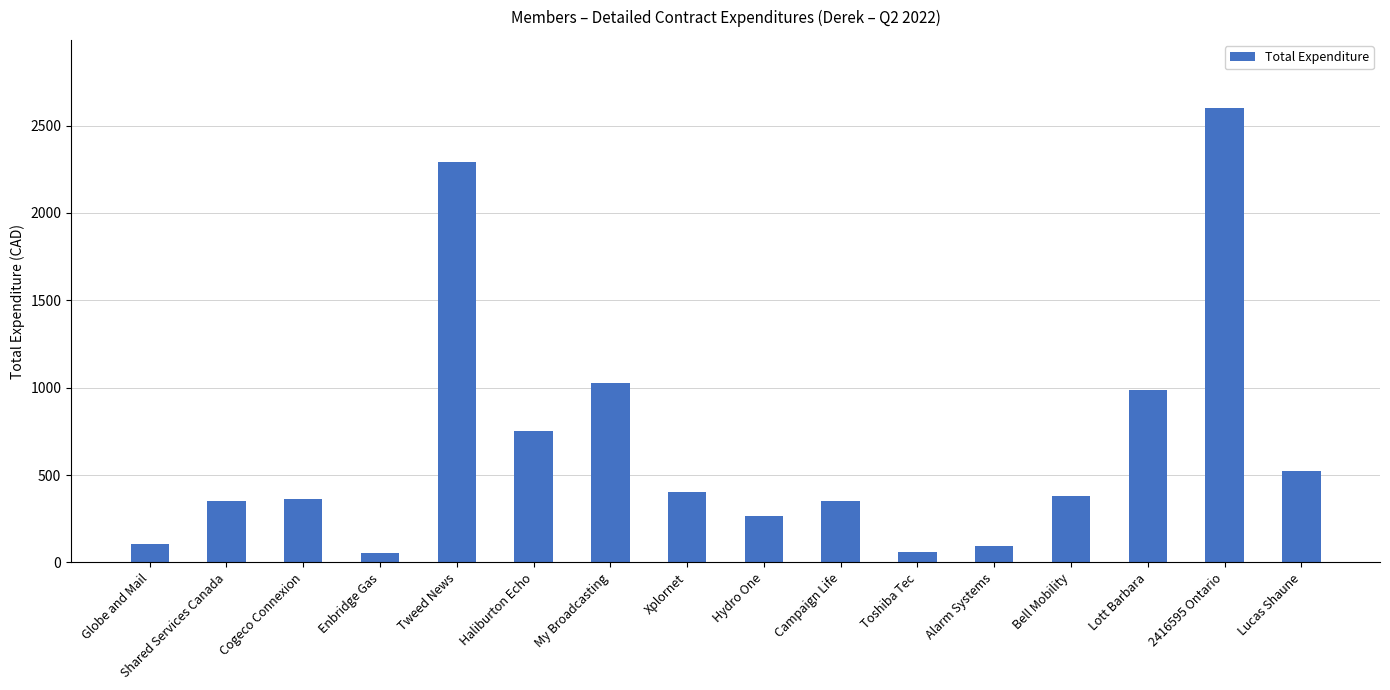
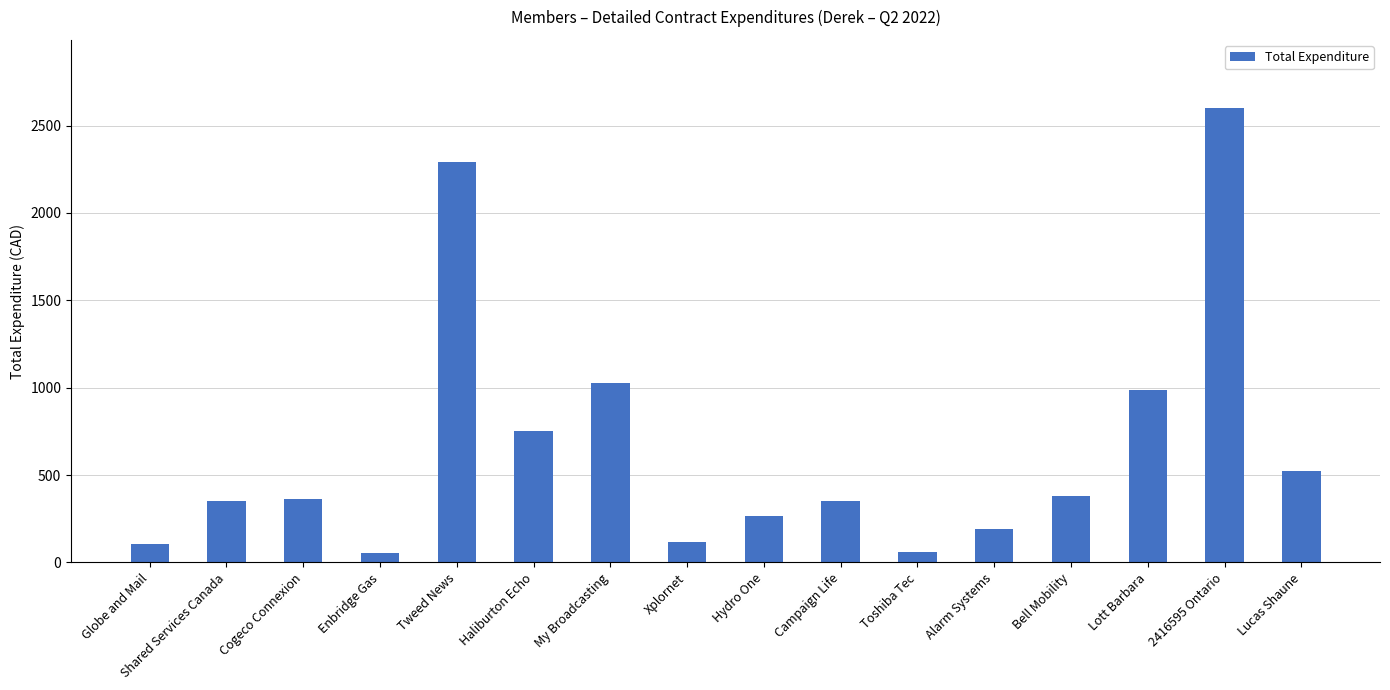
  {
    "Globe and Mail": 110,
    "Shared Services Canada": 350,
    "Cogeco Connexion": 360,
    "Enbridge Gas": 60,
    "Tweed News": 2290,
    "Haliburton Echo": 750,
    "My Broadcasting": 1030,
-   "Xplornet": 400,
+   "Xplornet": 110,
    "Hydro One": 270,
    "Campaign Life": 350,
    "Toshiba Tec": 60,
-   "Alarm Systems": 90,
+   "Alarm Systems": 190,
    "Bell Mobility": 380,
    "Lott Barbara": 990,
    "2416595 Ontario": 2600,
    "Lucas Shaune": 530
  }
